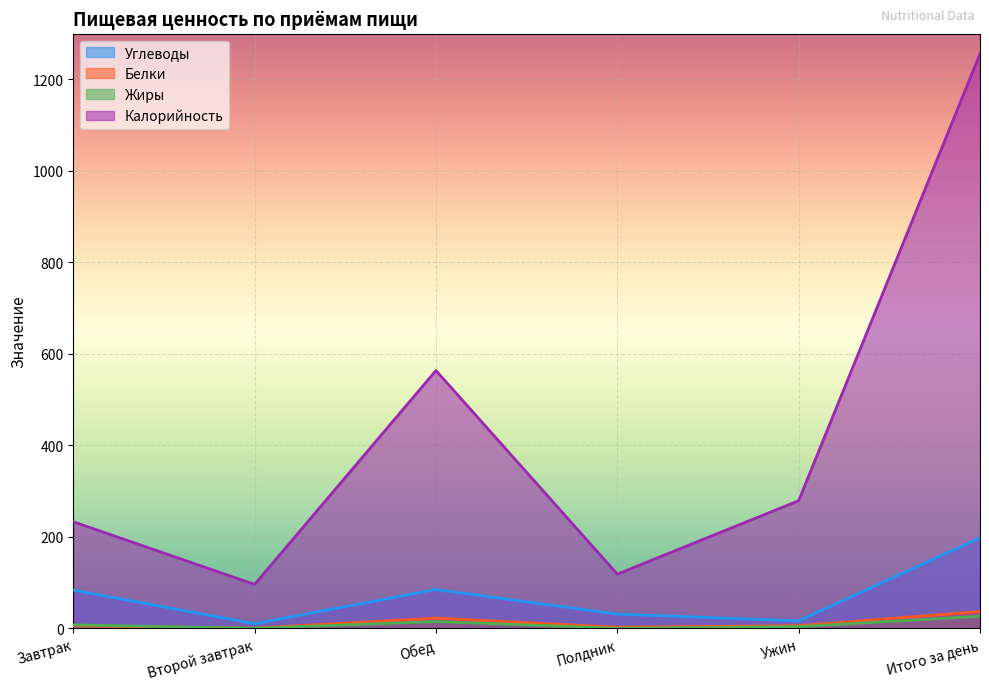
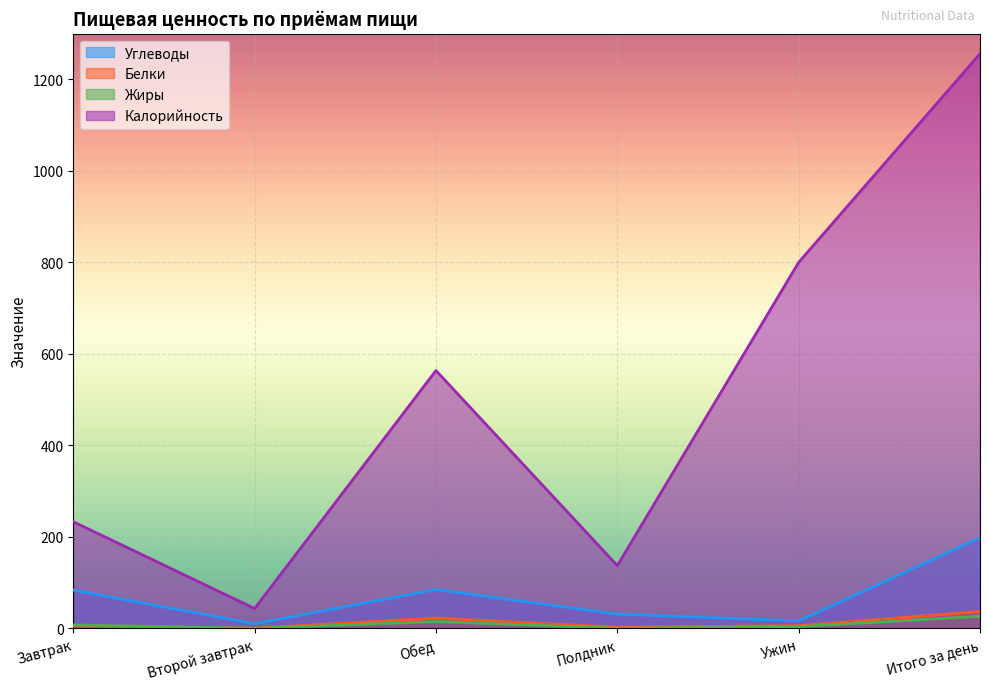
  {
    "Углеводы": {
      "Завтрак": 80,
      "Второй завтрак": 10,
      "Обед": 80,
      "Полдник": 30,
      "Ужин": 20,
      "Итого за день": 200
    },
    "Белки": {
      "Обед": 20,
      "Итого за день": 40
    },
    "Жиры": {
      "Обед": 10,
      "Итого за день": 30
    },
    "Калорийность": {
      "Завтрак": 230,
-     "Второй завтрак": 100,
+     "Второй завтрак": 40,
      "Обед": 560,
-     "Полдник": 120,
-     "Ужин": 280,
+     "Полдник": 140,
+     "Ужин": 800,
      "Итого за день": 1260
    }
  }
